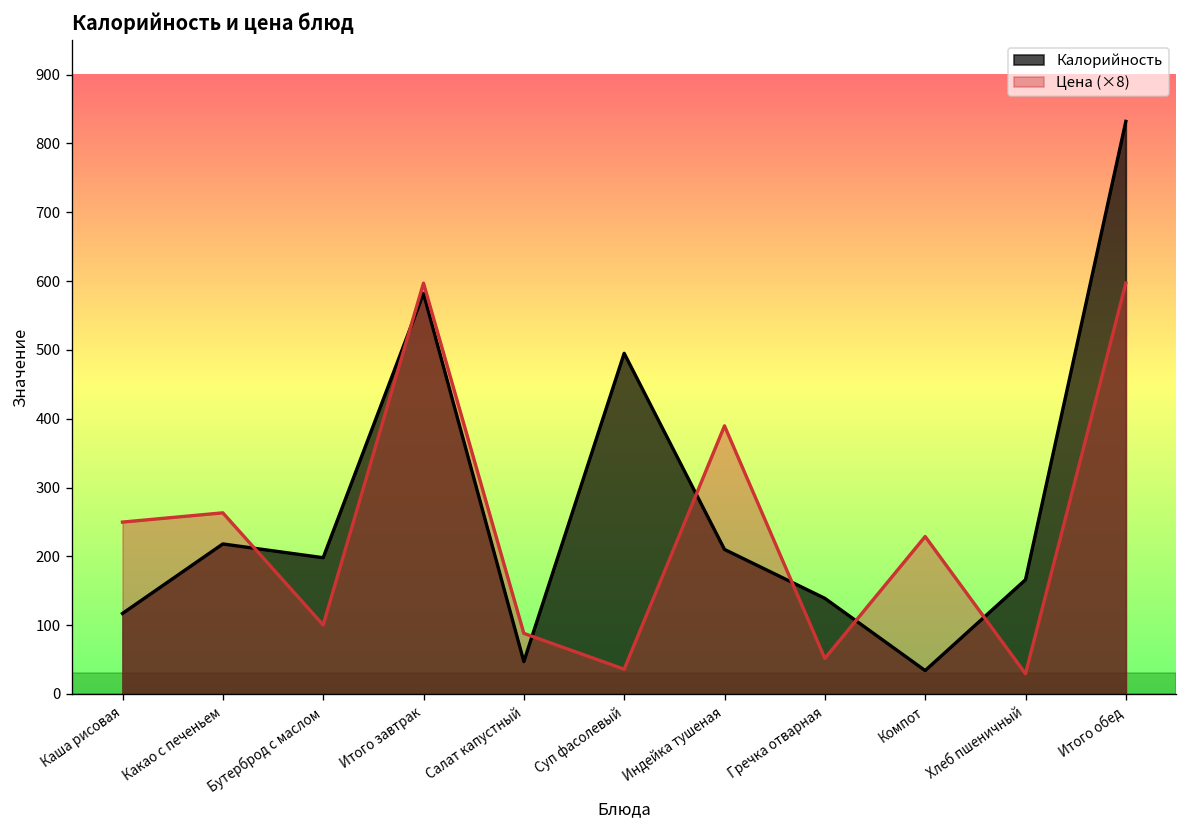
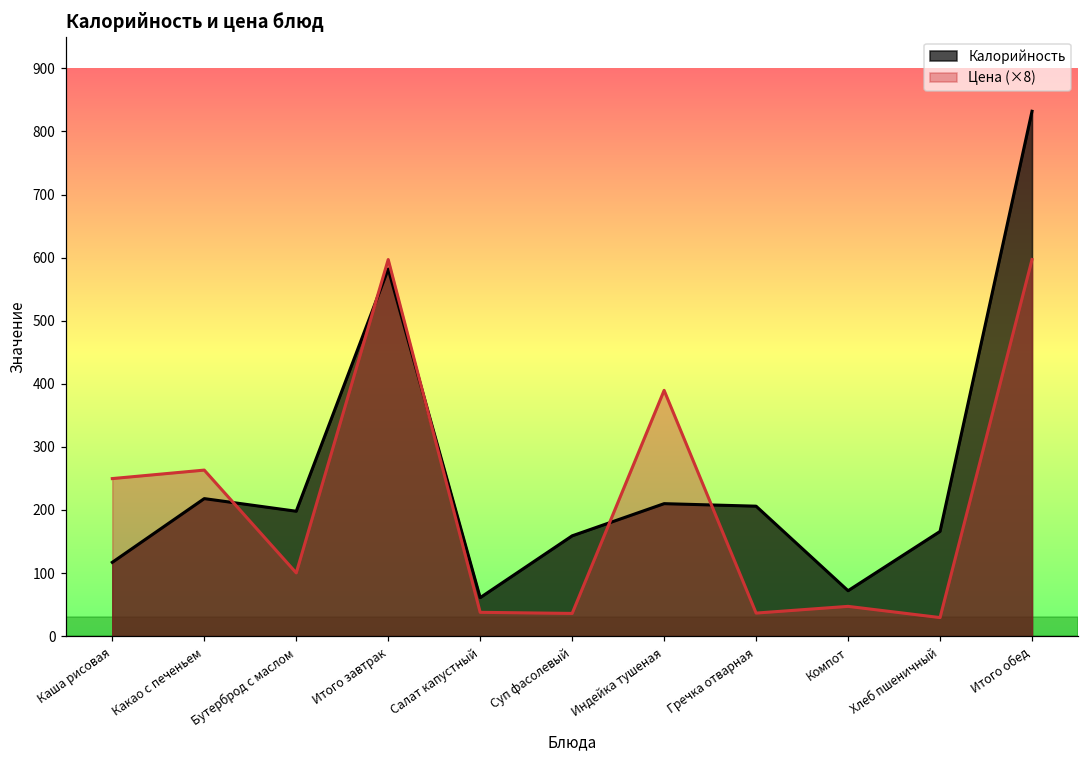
  {
    "Калорийность": {
      "Каша рисовая": 120,
      "Какао с печеньем": 220,
      "Бутерброд с маслом": 200,
      "Итого завтрак": 580,
-     "Салат капустный": 50,
-     "Суп фасолевый": 500,
+     "Салат капустный": 60,
+     "Суп фасолевый": 160,
      "Индейка тушеная": 210,
-     "Гречка отварная": 140,
-     "Компот": 30,
+     "Гречка отварная": 210,
+     "Компот": 70,
      "Хлеб пшеничный": 170,
      "Итого обед": 830
    },
    "Цена (×8)": {
      "Каша рисовая": 250,
      "Какао с печеньем": 260,
      "Бутерброд с маслом": 100,
      "Итого завтрак": 600,
-     "Салат капустный": 90,
+     "Салат капустный": 40,
      "Суп фасолевый": 40,
      "Индейка тушеная": 390,
-     "Гречка отварная": 50,
-     "Компот": 230,
+     "Гречка отварная": 40,
+     "Компот": 50,
      "Хлеб пшеничный": 30,
      "Итого обед": 600
    }
  }
